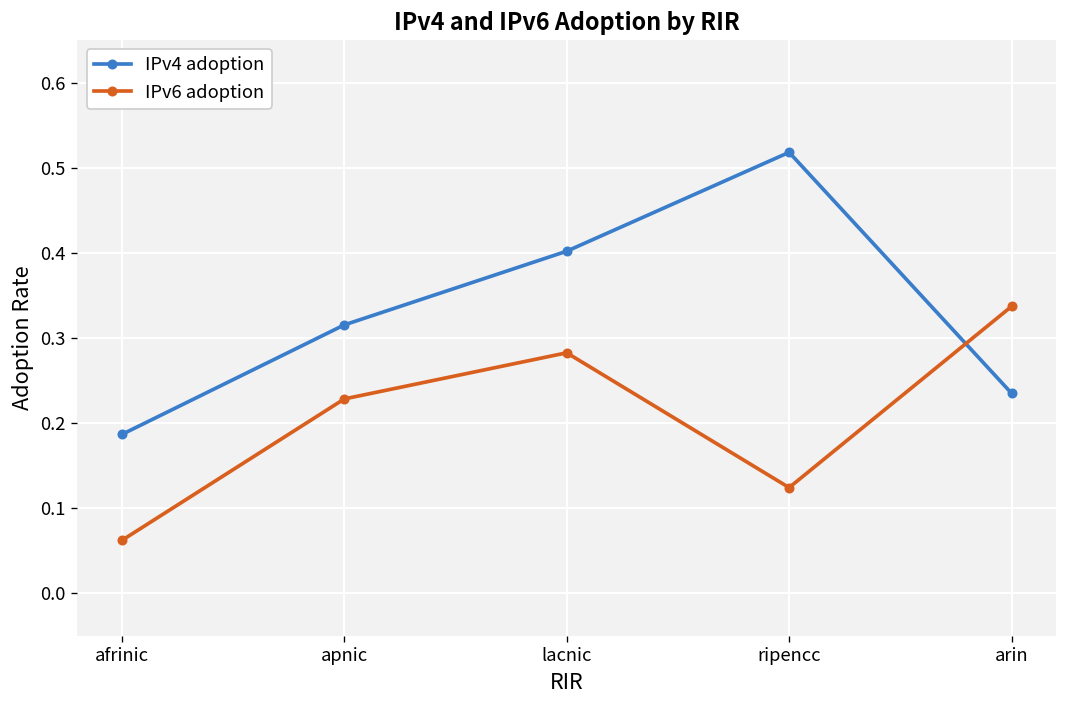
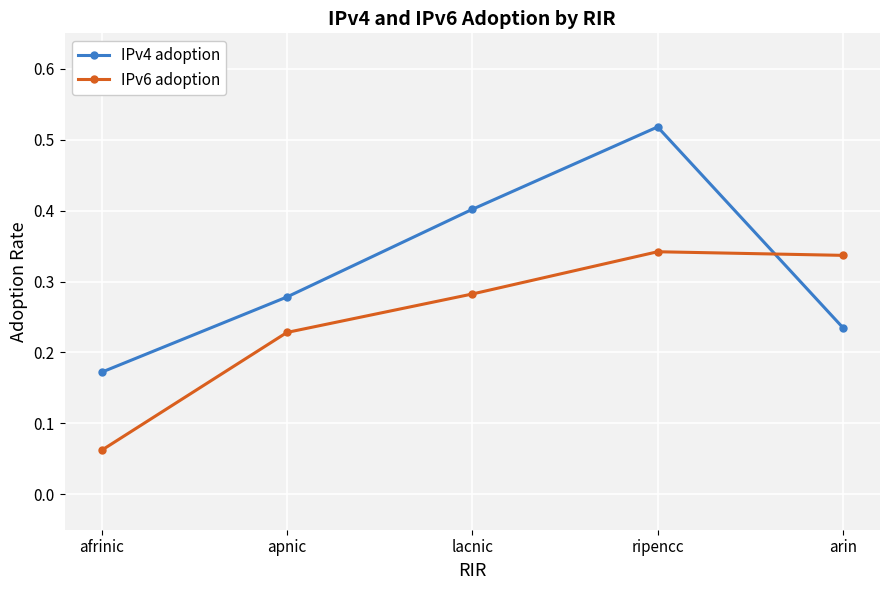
  {
    "IPv4 adoption": {
-     "afrinic": 0.19,
-     "apnic": 0.32,
+     "afrinic": 0.17,
+     "apnic": 0.28,
      "lacnic": 0.40,
      "ripencc": 0.52,
      "arin": 0.23
    },
    "IPv6 adoption": {
      "afrinic": 0.06,
      "apnic": 0.23,
      "lacnic": 0.28,
-     "ripencc": 0.12,
+     "ripencc": 0.34,
      "arin": 0.34
    }
  }
